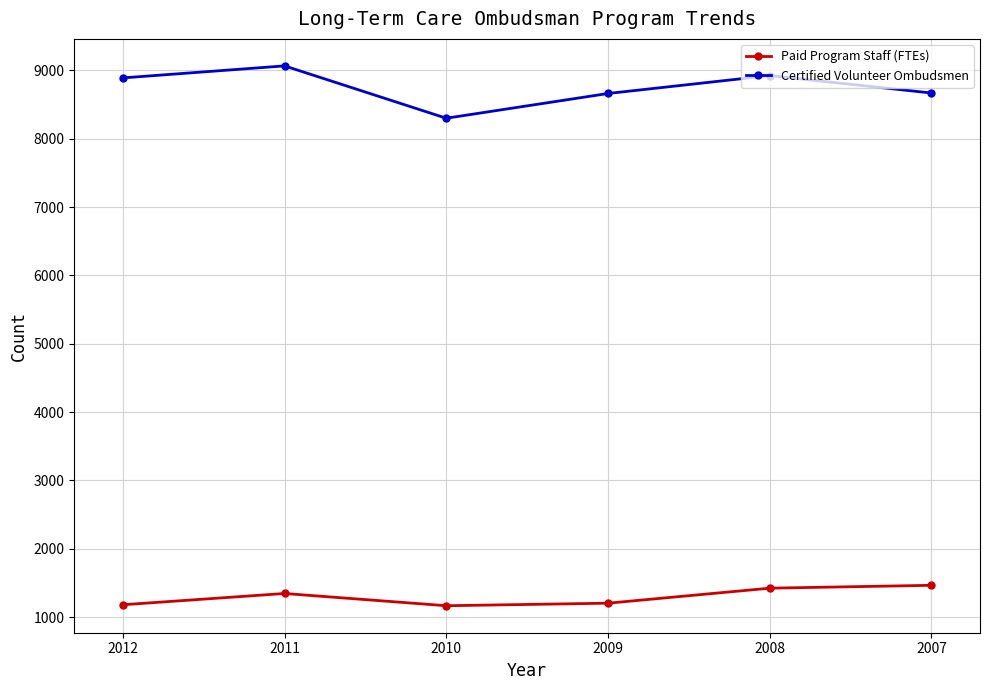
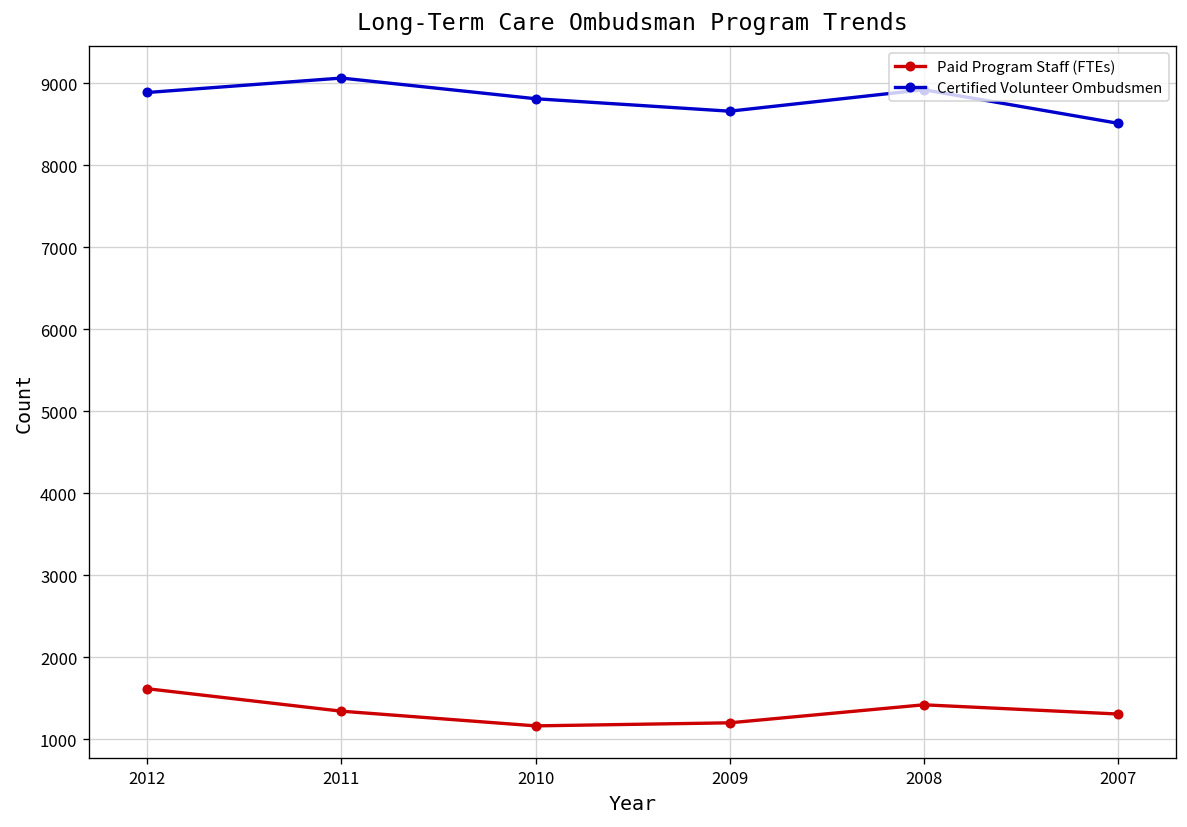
  {
    "Paid Program Staff (FTEs)": {
-     "2012": 1200,
+     "2012": 1600,
      "2011": 1300,
      "2010": 1200,
      "2009": 1200,
      "2008": 1400,
-     "2007": 1500
+     "2007": 1300
    },
    "Certified Volunteer Ombudsmen": {
      "2012": 8900,
      "2011": 9100,
-     "2010": 8300,
+     "2010": 8800,
      "2009": 8700,
-     "2007": 8700
+     "2007": 8500
    }
  }
